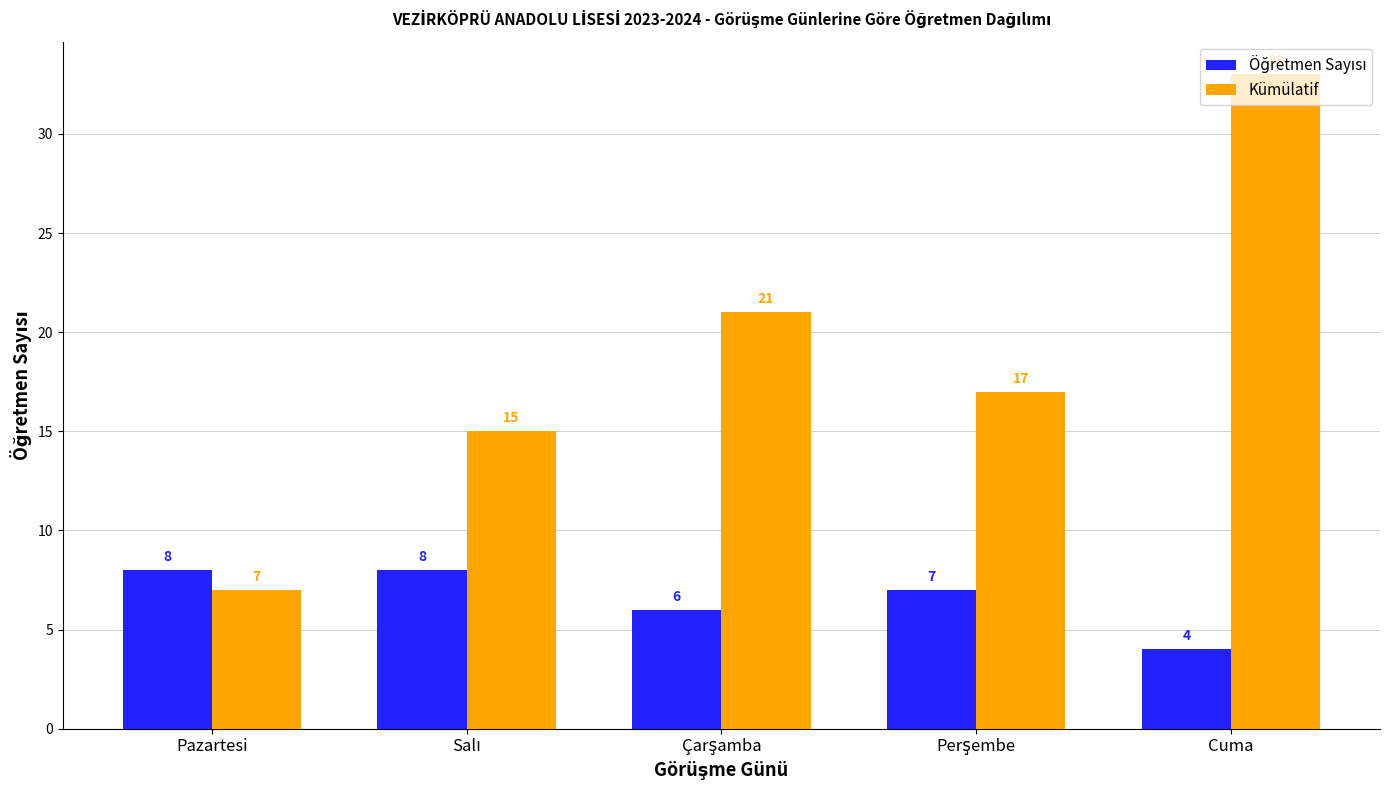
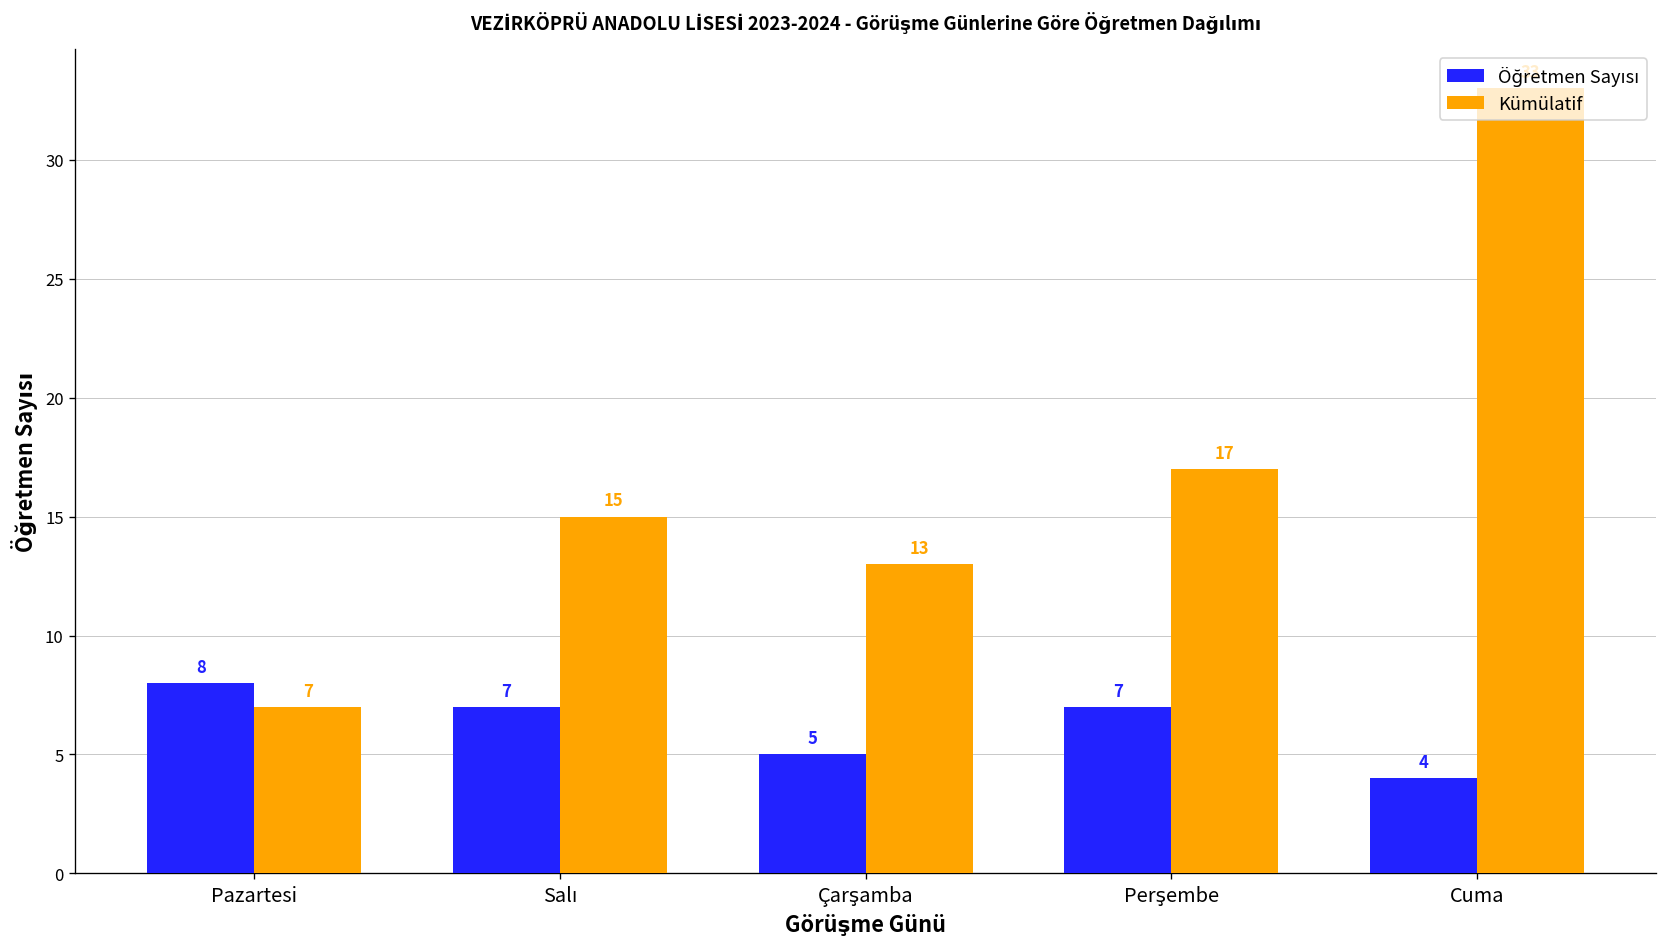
  {
    "Öğretmen Sayısı": {
      "Pazartesi": 8,
-     "Salı": 8,
-     "Çarşamba": 6,
+     "Salı": 7,
+     "Çarşamba": 5,
      "Perşembe": 7,
      "Cuma": 4
    },
    "Kümülatif": {
      "Pazartesi": 7,
      "Salı": 15,
-     "Çarşamba": 21,
+     "Çarşamba": 13,
      "Perşembe": 17
    }
  }
